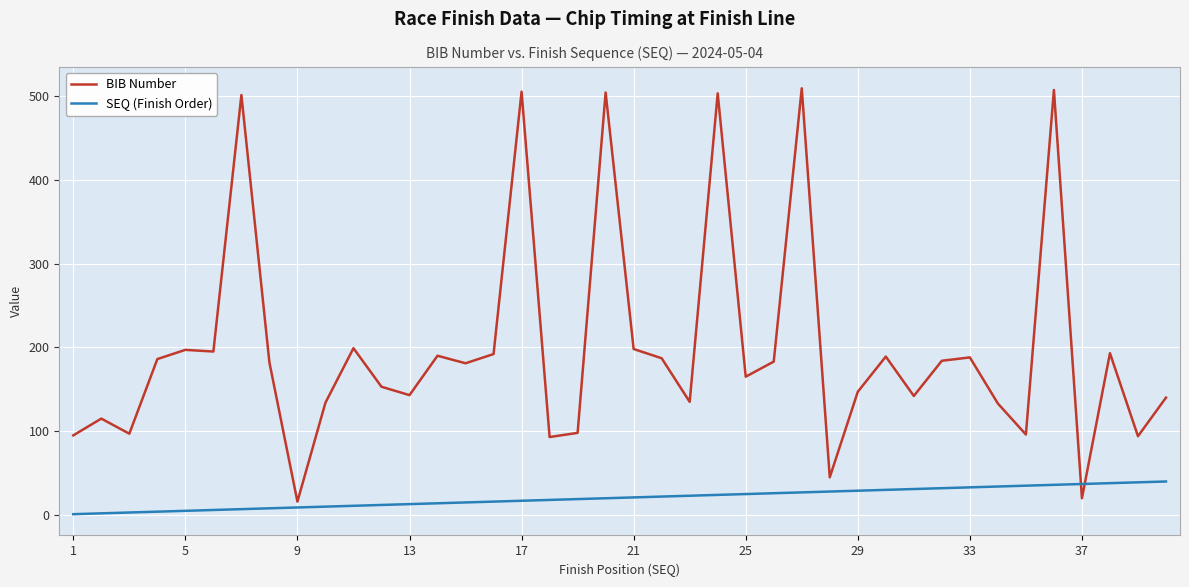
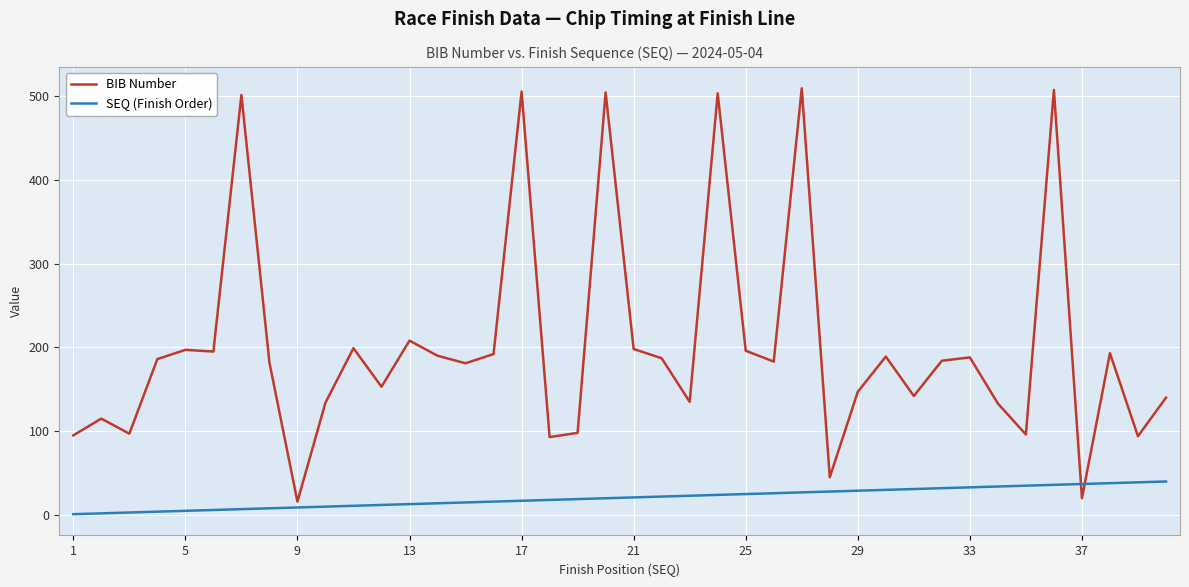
  {
    "BIB Number": {
      "1": 100,
      "5": 200,
      "9": 20,
-     "13": 140,
+     "13": 210,
      "17": 510,
      "21": 200,
-     "25": 170,
+     "25": 200,
      "29": 150,
      "33": 190,
      "37": 20
    },
    "SEQ (Finish Order)": {
      "1": 0,
      "5": 10,
      "9": 10,
      "13": 10,
      "17": 20,
      "21": 20,
      "25": 30,
      "29": 30,
      "33": 30,
      "37": 40
    }
  }
